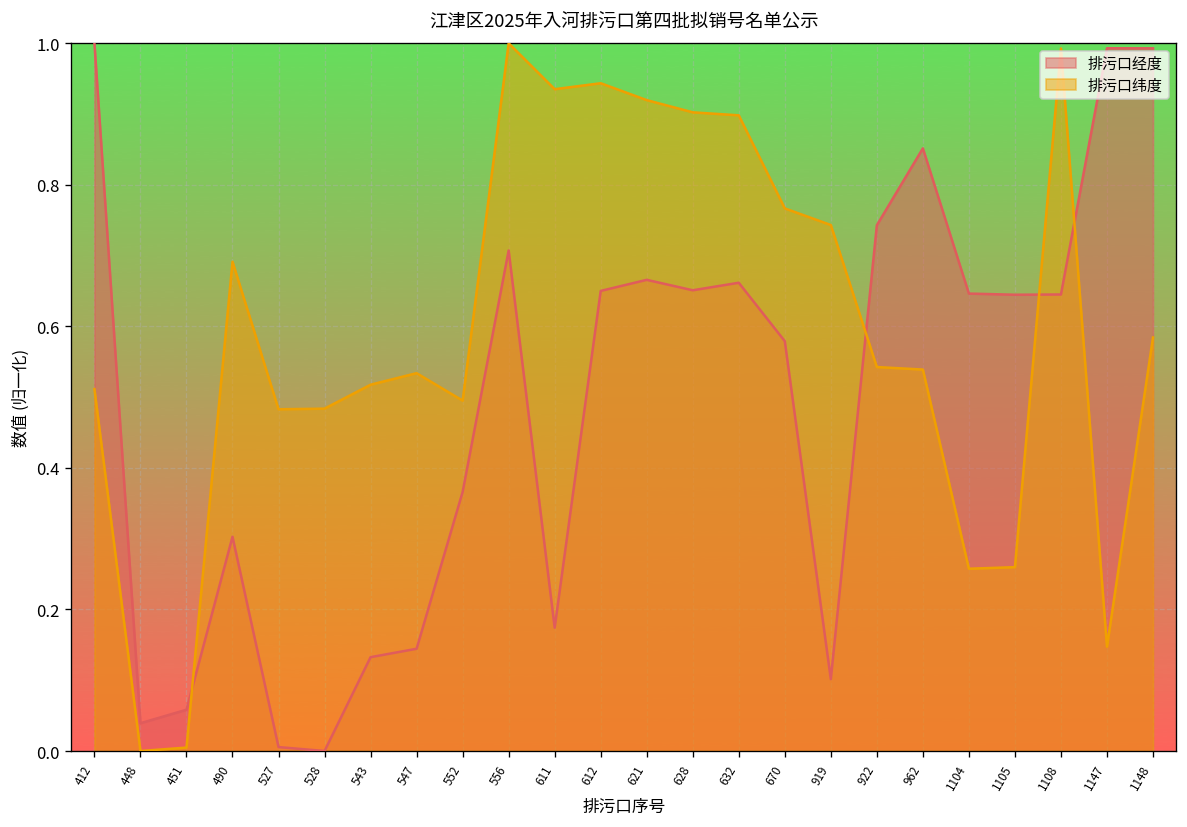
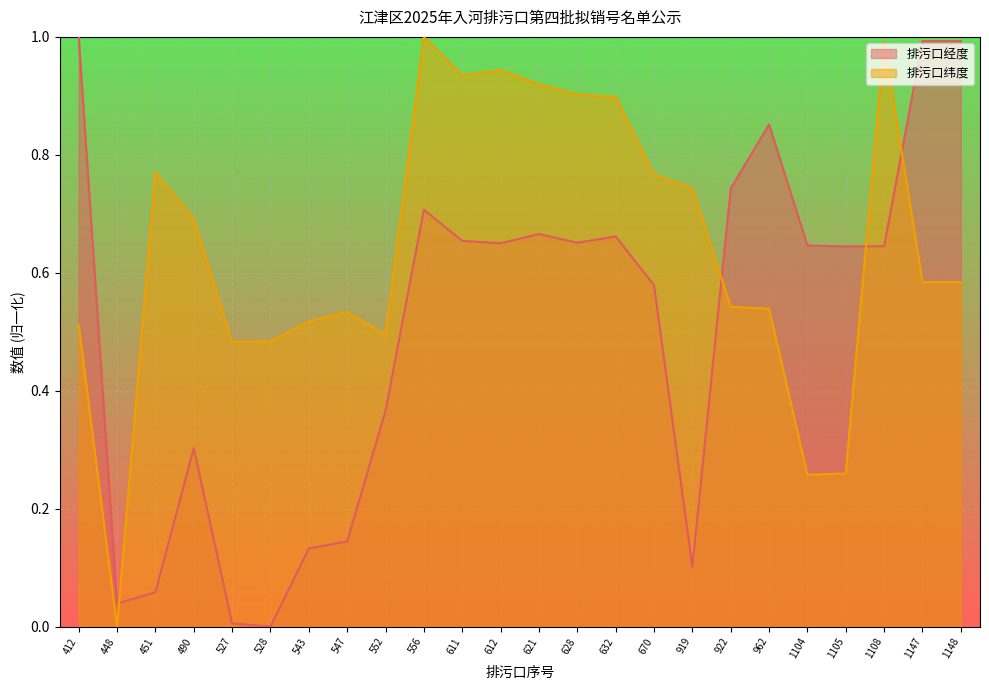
  {
    "排污口经度": {
      "412": 1.00,
      "448": 0.04,
      "451": 0.06,
      "490": 0.30,
      "527": 0.01,
      "528": 0.00,
      "543": 0.13,
      "547": 0.14,
      "552": 0.37,
      "556": 0.71,
-     "611": 0.17,
+     "611": 0.65,
      "612": 0.65,
      "621": 0.67,
      "628": 0.65,
      "632": 0.66,
      "670": 0.58,
      "919": 0.10,
      "922": 0.74,
      "962": 0.85,
      "1104": 0.65,
      "1105": 0.64,
      "1108": 0.65,
      "1147": 0.99,
      "1148": 0.99
    },
    "排污口纬度": {
      "412": 0.51,
      "448": 0.00,
-     "451": 0.00,
+     "451": 0.77,
      "490": 0.69,
      "527": 0.48,
      "528": 0.48,
      "543": 0.52,
      "547": 0.53,
      "552": 0.50,
      "556": 1.00,
      "611": 0.94,
      "612": 0.94,
      "621": 0.92,
      "628": 0.90,
      "632": 0.90,
      "670": 0.77,
      "919": 0.74,
      "922": 0.54,
      "962": 0.54,
      "1104": 0.26,
      "1105": 0.26,
      "1108": 0.99,
-     "1147": 0.15,
+     "1147": 0.58,
      "1148": 0.58
    }
  }
